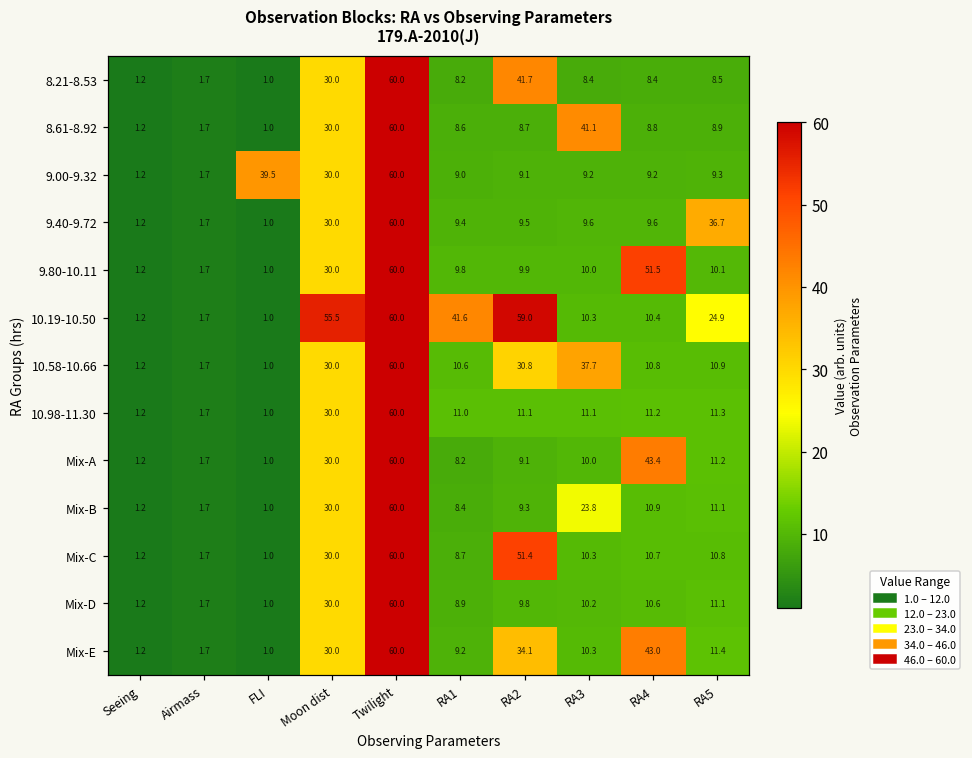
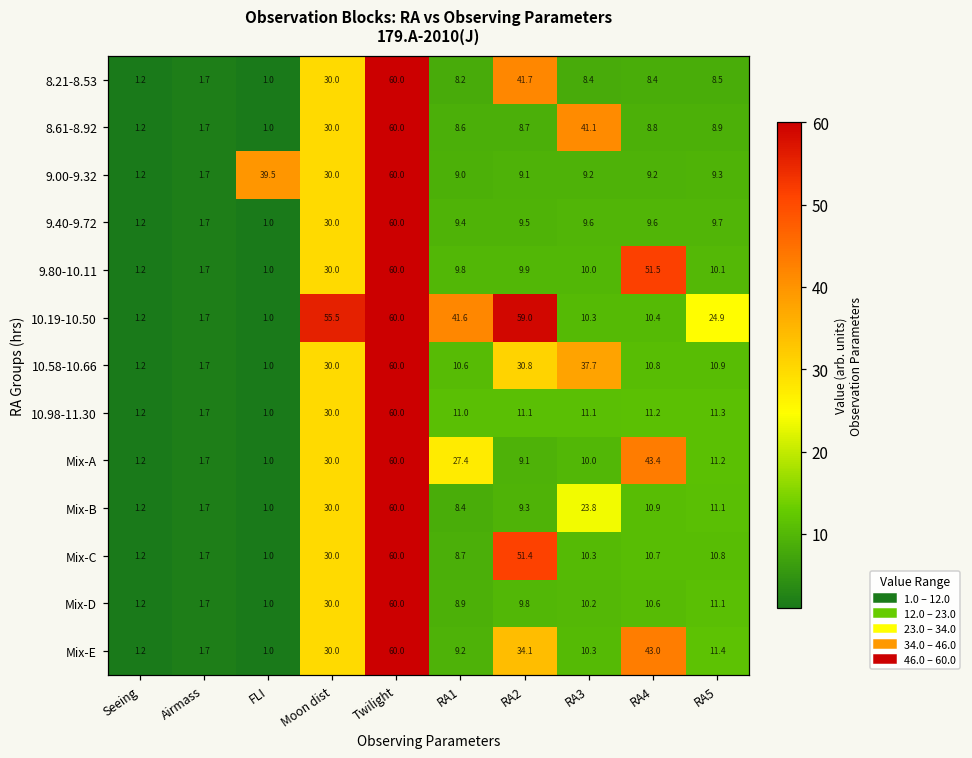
  {
    "8.21-8.53": {
      "Seeing": 1.2,
      "Airmass": 1.7,
      "FLI": 1.0,
      "Moon dist": 30.0,
      "Twilight": 60.0,
      "RA1": 8.2,
      "RA2": 41.7,
      "RA3": 8.4,
      "RA4": 8.4,
      "RA5": 8.5
    },
    "8.61-8.92": {
      "Seeing": 1.2,
      "Airmass": 1.7,
      "FLI": 1.0,
      "Moon dist": 30.0,
      "Twilight": 60.0,
      "RA1": 8.6,
      "RA2": 8.7,
      "RA3": 41.1,
      "RA4": 8.8,
      "RA5": 8.9
    },
    "9.00-9.32": {
      "Seeing": 1.2,
      "Airmass": 1.7,
      "FLI": 39.5,
      "Moon dist": 30.0,
      "Twilight": 60.0,
      "RA1": 9.0,
      "RA2": 9.1,
      "RA3": 9.2,
      "RA4": 9.2,
      "RA5": 9.3
    },
    "9.40-9.72": {
      "Seeing": 1.2,
      "Airmass": 1.7,
      "FLI": 1.0,
      "Moon dist": 30.0,
      "Twilight": 60.0,
      "RA1": 9.4,
      "RA2": 9.5,
      "RA3": 9.6,
      "RA4": 9.6,
-     "RA5": 36.7
+     "RA5": 9.7
    },
    "9.80-10.11": {
      "Seeing": 1.2,
      "Airmass": 1.7,
      "FLI": 1.0,
      "Moon dist": 30.0,
      "Twilight": 60.0,
      "RA1": 9.8,
      "RA2": 9.9,
      "RA3": 10.0,
      "RA4": 51.5,
      "RA5": 10.1
    },
    "10.19-10.50": {
      "Seeing": 1.2,
      "Airmass": 1.7,
      "FLI": 1.0,
      "Moon dist": 55.5,
      "Twilight": 60.0,
      "RA1": 41.6,
      "RA2": 59.0,
      "RA3": 10.3,
      "RA4": 10.4,
      "RA5": 24.9
    },
    "10.58-10.66": {
      "Seeing": 1.2,
      "Airmass": 1.7,
      "FLI": 1.0,
      "Moon dist": 30.0,
      "Twilight": 60.0,
      "RA1": 10.6,
      "RA2": 30.8,
      "RA3": 37.7,
      "RA4": 10.8,
      "RA5": 10.9
    },
    "10.98-11.30": {
      "Seeing": 1.2,
      "Airmass": 1.7,
      "FLI": 1.0,
      "Moon dist": 30.0,
      "Twilight": 60.0,
      "RA1": 11.0,
      "RA2": 11.1,
      "RA3": 11.1,
      "RA4": 11.2,
      "RA5": 11.3
    },
    "Mix-A": {
      "Seeing": 1.2,
      "Airmass": 1.7,
      "FLI": 1.0,
      "Moon dist": 30.0,
      "Twilight": 60.0,
-     "RA1": 8.2,
+     "RA1": 27.4,
      "RA2": 9.1,
      "RA3": 10.0,
      "RA4": 43.4,
      "RA5": 11.2
    },
    "Mix-B": {
      "Seeing": 1.2,
      "Airmass": 1.7,
      "FLI": 1.0,
      "Moon dist": 30.0,
      "Twilight": 60.0,
      "RA1": 8.4,
      "RA2": 9.3,
      "RA3": 23.8,
      "RA4": 10.9,
      "RA5": 11.1
    },
    "Mix-C": {
      "Seeing": 1.2,
      "Airmass": 1.7,
      "FLI": 1.0,
      "Moon dist": 30.0,
      "Twilight": 60.0,
      "RA1": 8.7,
      "RA2": 51.4,
      "RA3": 10.3,
      "RA4": 10.7,
      "RA5": 10.8
    },
    "Mix-D": {
      "Seeing": 1.2,
      "Airmass": 1.7,
      "FLI": 1.0,
      "Moon dist": 30.0,
      "Twilight": 60.0,
      "RA1": 8.9,
      "RA2": 9.8,
      "RA3": 10.2,
      "RA4": 10.6,
      "RA5": 11.1
    },
    "Mix-E": {
      "Seeing": 1.2,
      "Airmass": 1.7,
      "FLI": 1.0,
      "Moon dist": 30.0,
      "Twilight": 60.0,
      "RA1": 9.2,
      "RA2": 34.1,
      "RA3": 10.3,
      "RA4": 43.0,
      "RA5": 11.4
    }
  }
